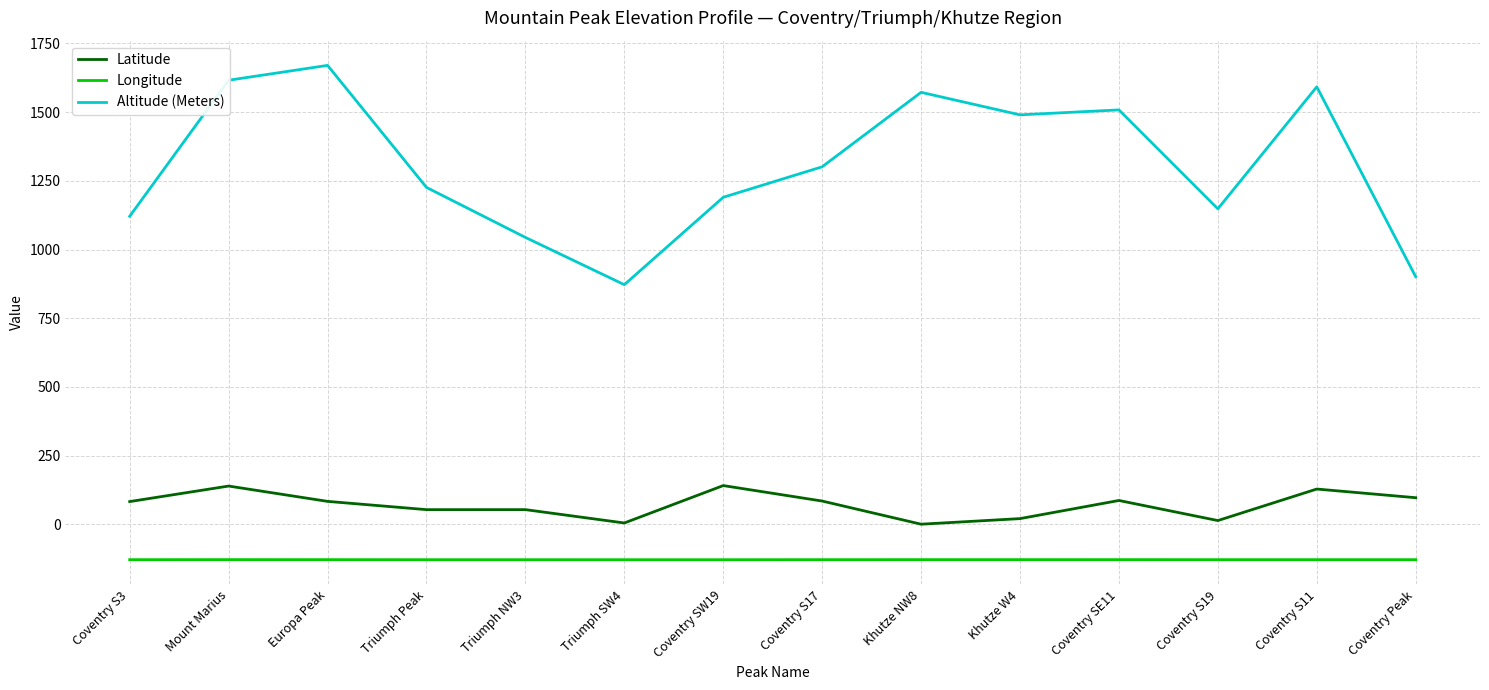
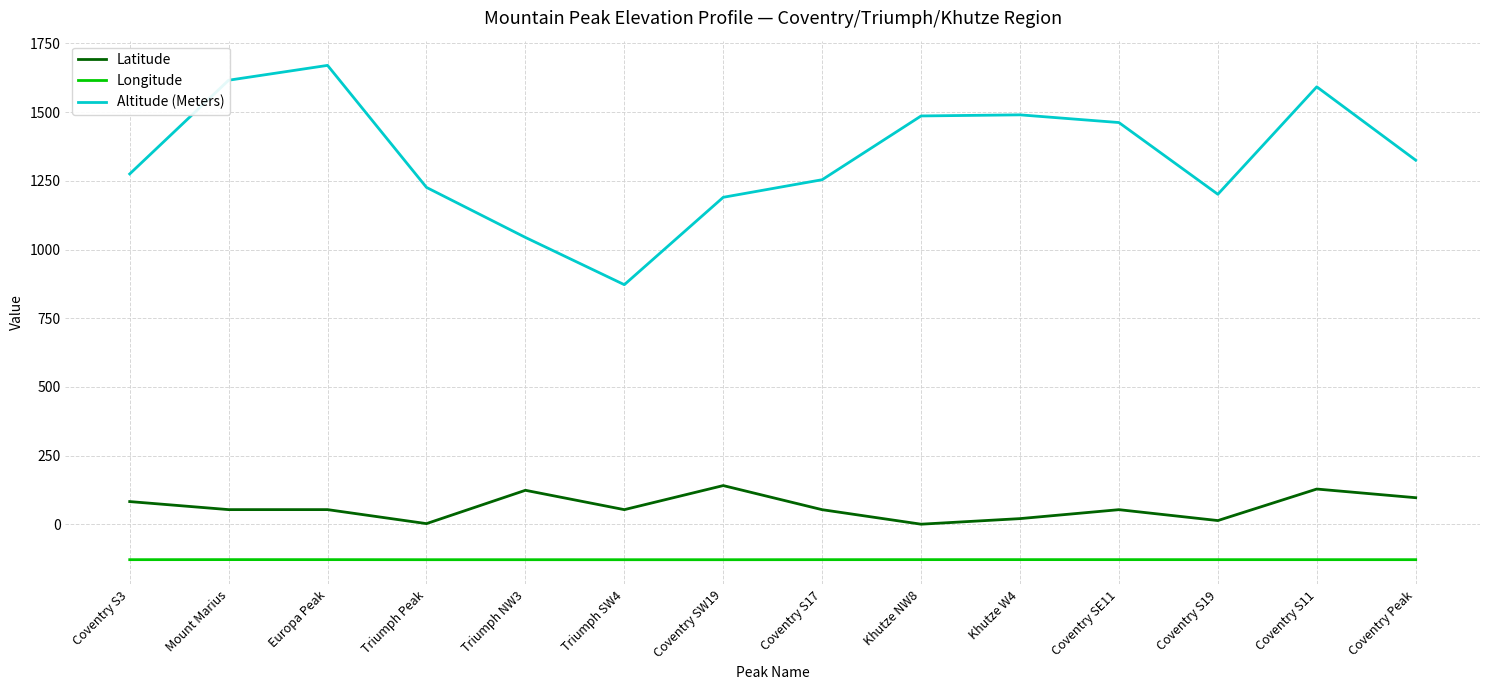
  {
    "Latitude": {
      "Coventry S3": 80,
-     "Mount Marius": 140,
-     "Europa Peak": 80,
-     "Triumph Peak": 50,
-     "Triumph NW3": 50,
-     "Triumph SW4": 0,
+     "Mount Marius": 50,
+     "Europa Peak": 50,
+     "Triumph Peak": 0,
+     "Triumph NW3": 120,
+     "Triumph SW4": 50,
      "Coventry SW19": 140,
-     "Coventry S17": 80,
+     "Coventry S17": 50,
      "Khutze NW8": 0,
      "Khutze W4": 20,
-     "Coventry SE11": 90,
+     "Coventry SE11": 50,
      "Coventry S19": 10,
      "Coventry S11": 130,
      "Coventry Peak": 100
    },
    "Longitude": {
      "Coventry S3": -130,
      "Mount Marius": -130,
      "Europa Peak": -130,
      "Triumph Peak": -130,
      "Triumph NW3": -130,
      "Triumph SW4": -130,
      "Coventry SW19": -130,
      "Coventry S17": -130,
      "Khutze NW8": -130,
      "Khutze W4": -130,
      "Coventry SE11": -130,
      "Coventry S19": -130,
      "Coventry S11": -130,
      "Coventry Peak": -130
    },
    "Altitude (Meters)": {
-     "Coventry S3": 1120,
+     "Coventry S3": 1280,
      "Europa Peak": 1670,
      "Triumph Peak": 1230,
      "Triumph NW3": 1040,
      "Triumph SW4": 870,
      "Coventry SW19": 1190,
-     "Coventry S17": 1300,
-     "Khutze NW8": 1570,
+     "Coventry S17": 1250,
+     "Khutze NW8": 1490,
      "Khutze W4": 1490,
-     "Coventry SE11": 1510,
-     "Coventry S19": 1150,
+     "Coventry SE11": 1460,
+     "Coventry S19": 1200,
      "Coventry S11": 1590,
-     "Coventry Peak": 900
+     "Coventry Peak": 1330
    }
  }
